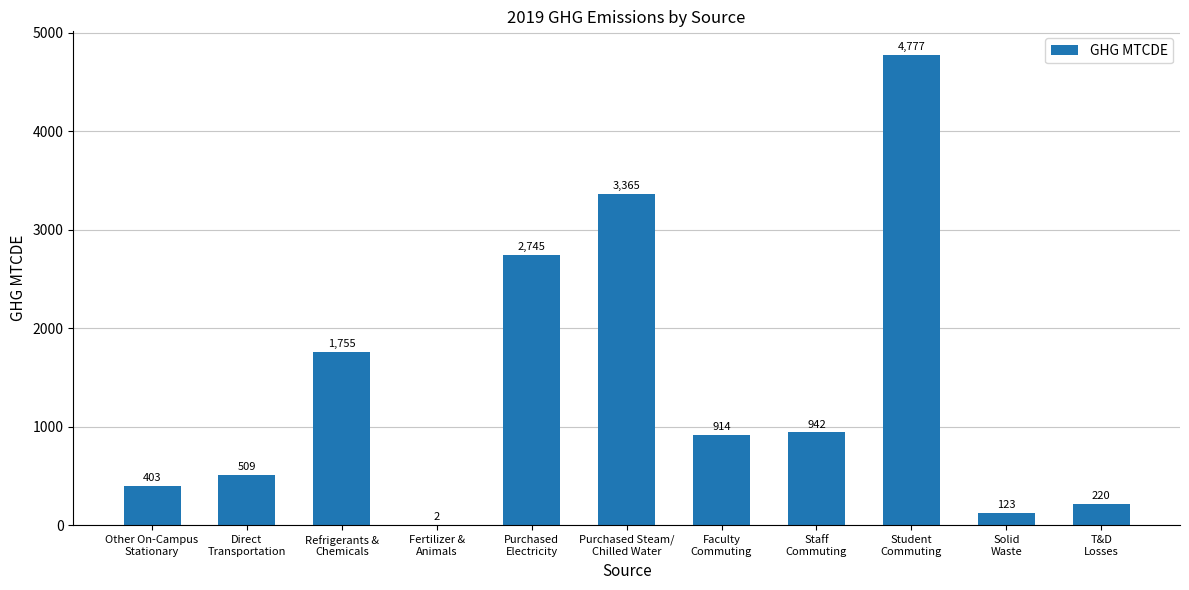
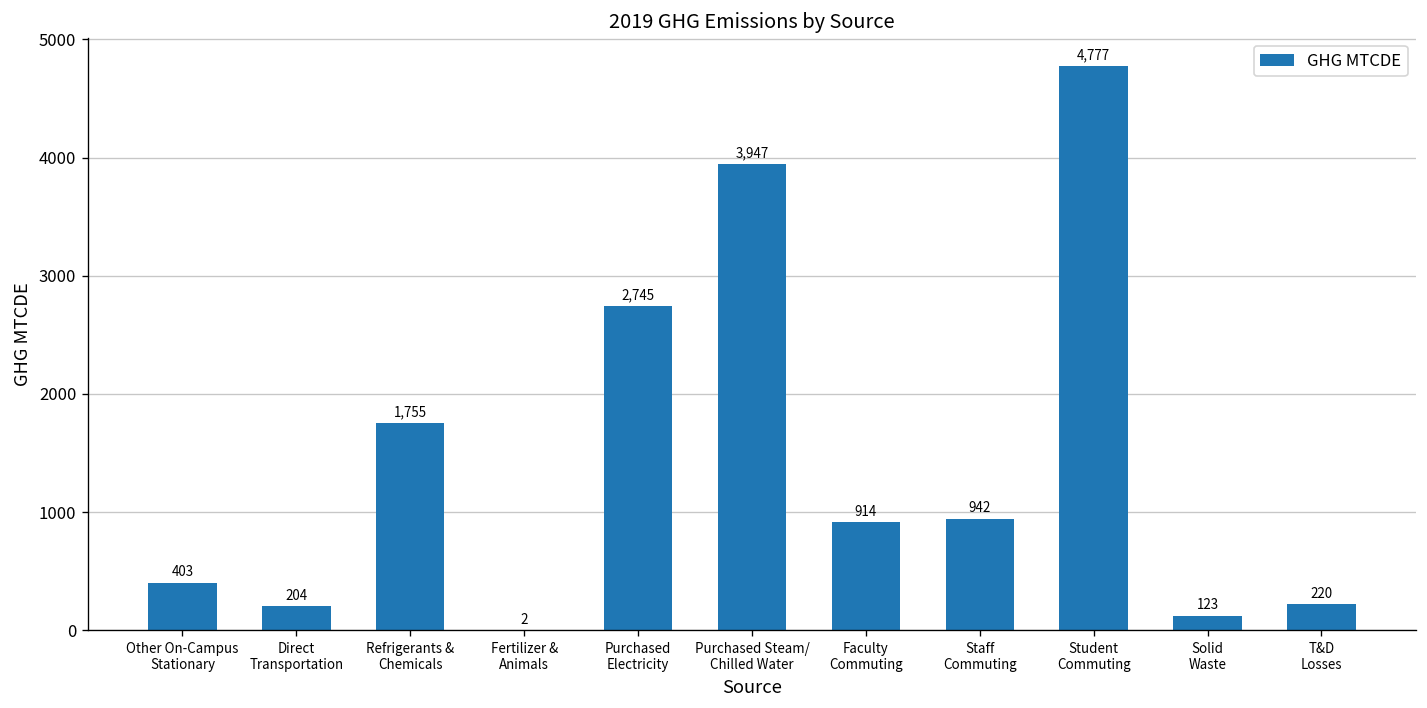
  {
    "Other On-Campus Stationary": "403",
-   "Direct Transportation": "509",
+   "Direct Transportation": "204",
    "Refrigerants & Chemicals": "1,755",
    "Fertilizer & Animals": "2",
    "Purchased Electricity": "2,745",
-   "Purchased Steam/ Chilled Water": "3,365",
+   "Purchased Steam/ Chilled Water": "3,947",
    "Faculty Commuting": "914",
    "Staff Commuting": "942",
    "Student Commuting": "4,777",
    "Solid Waste": "123",
    "T&D Losses": "220"
  }
